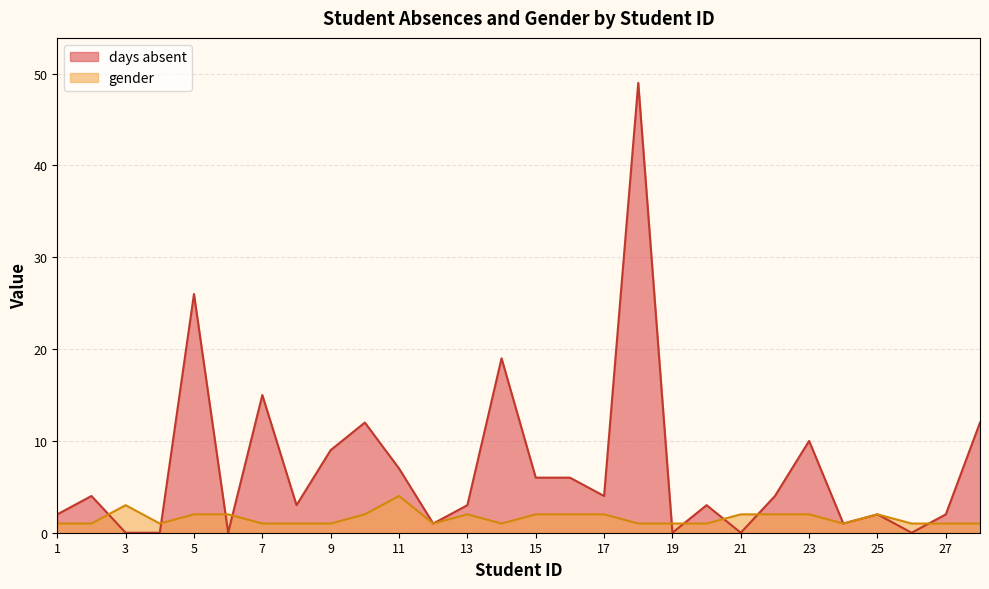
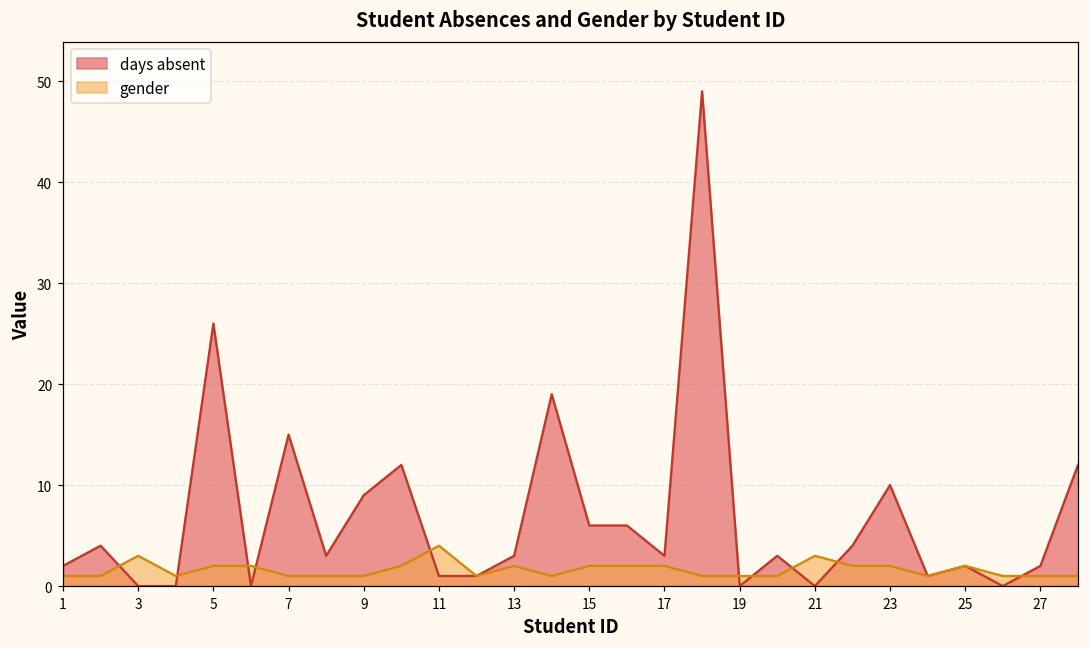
  {
    "days absent": {
      "1": 2,
      "3": 0,
      "5": 26,
      "7": 15,
      "9": 9,
-     "11": 7,
+     "11": 1,
      "13": 3,
      "15": 6,
-     "17": 4,
+     "17": 3,
      "19": 0,
      "21": 0,
      "23": 10,
      "27": 2
    },
    "gender": {
      "1": 1,
      "3": 3,
      "5": 2,
      "7": 1,
      "9": 1,
      "11": 4,
      "13": 2,
      "15": 2,
      "17": 2,
      "19": 1,
-     "21": 2,
+     "21": 3,
      "23": 2,
      "27": 1
    }
  }
